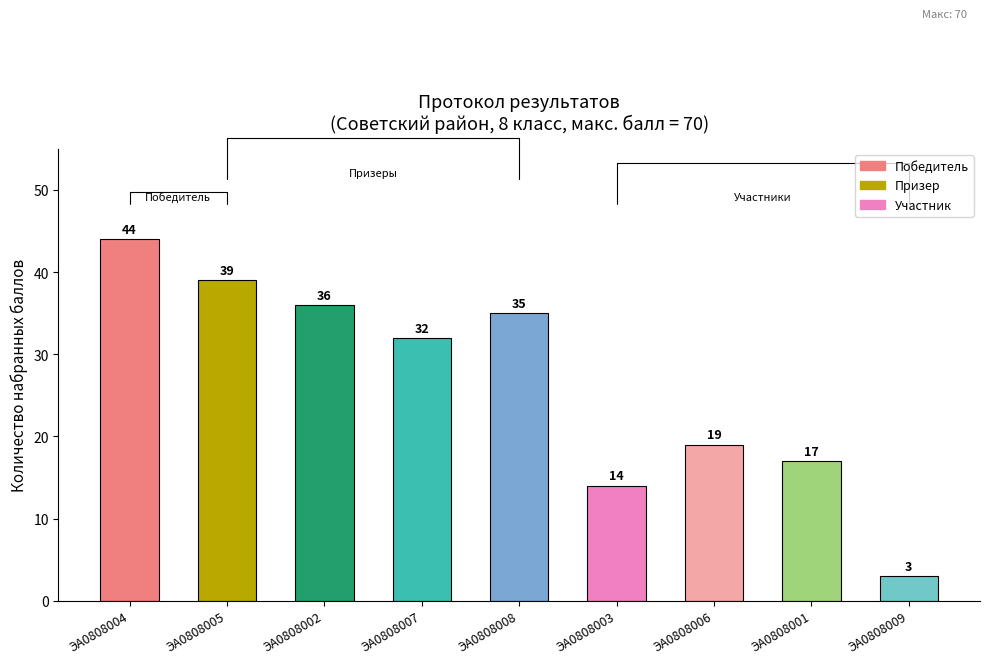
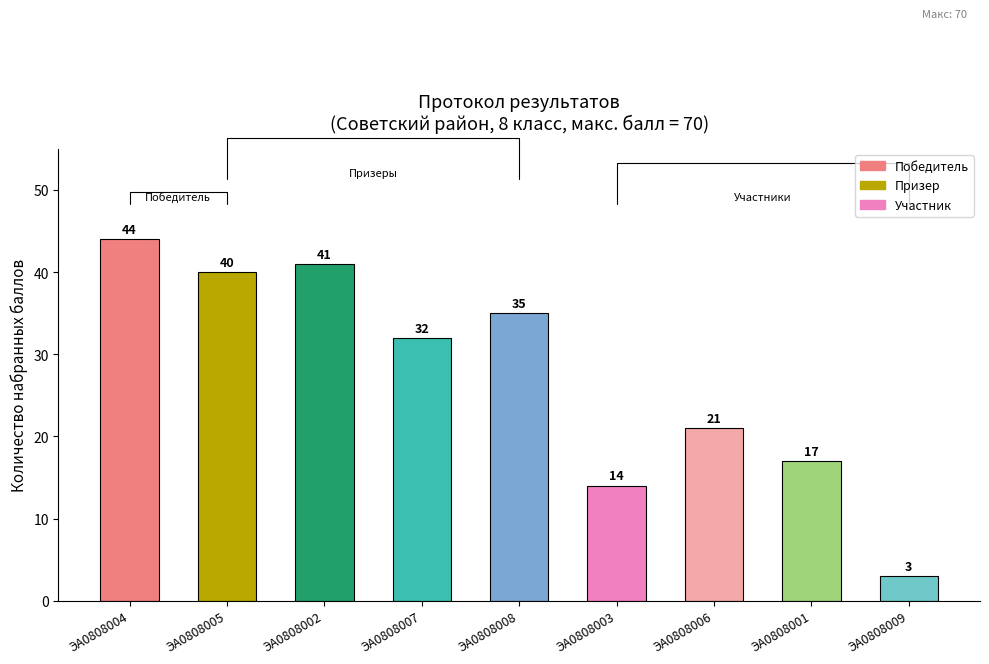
  {
    "ЭА0808004": 44,
-   "ЭА0808005": 39,
-   "ЭА0808002": 36,
+   "ЭА0808005": 40,
+   "ЭА0808002": 41,
    "ЭА0808007": 32,
    "ЭА0808008": 35,
    "ЭА0808003": 14,
-   "ЭА0808006": 19,
+   "ЭА0808006": 21,
    "ЭА0808001": 17,
    "ЭА0808009": 3
  }
